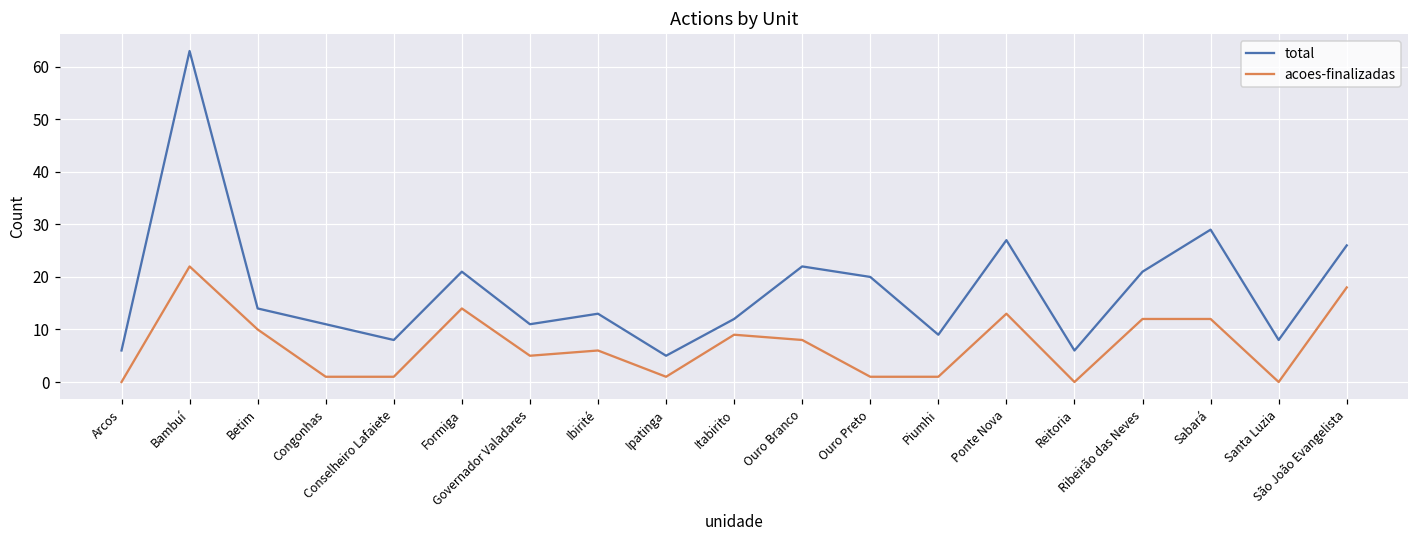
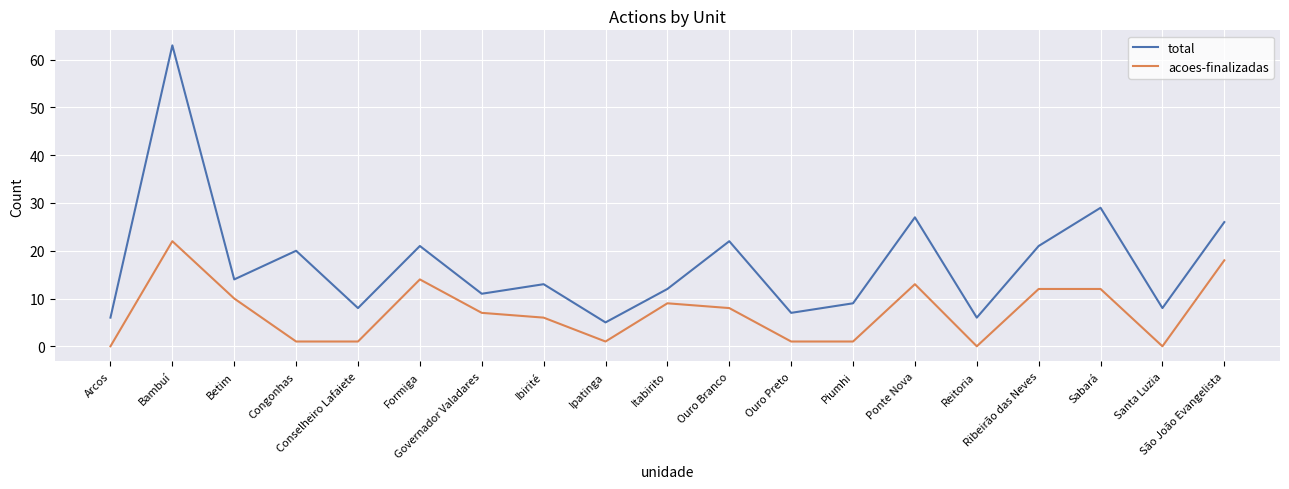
  {
    "total": {
      "Arcos": 6,
      "Bambuí": 63,
      "Betim": 14,
-     "Congonhas": 11,
+     "Congonhas": 20,
      "Conselheiro Lafaiete": 8,
      "Formiga": 21,
      "Governador Valadares": 11,
      "Ibirité": 13,
      "Ipatinga": 5,
      "Itabirito": 12,
      "Ouro Branco": 22,
-     "Ouro Preto": 20,
+     "Ouro Preto": 7,
      "Piumhi": 9,
      "Ponte Nova": 27,
      "Reitoria": 6,
      "Ribeirão das Neves": 21,
      "Sabará": 29,
      "Santa Luzia": 8,
      "São João Evangelista": 26
    },
    "acoes-finalizadas": {
      "Arcos": 0,
      "Bambuí": 22,
      "Betim": 10,
      "Congonhas": 1,
      "Conselheiro Lafaiete": 1,
      "Formiga": 14,
-     "Governador Valadares": 5,
+     "Governador Valadares": 7,
      "Ibirité": 6,
      "Ipatinga": 1,
      "Itabirito": 9,
      "Ouro Branco": 8,
      "Ouro Preto": 1,
      "Piumhi": 1,
      "Ponte Nova": 13,
      "Reitoria": 0,
      "Ribeirão das Neves": 12,
      "Sabará": 12,
      "Santa Luzia": 0,
      "São João Evangelista": 18
    }
  }
